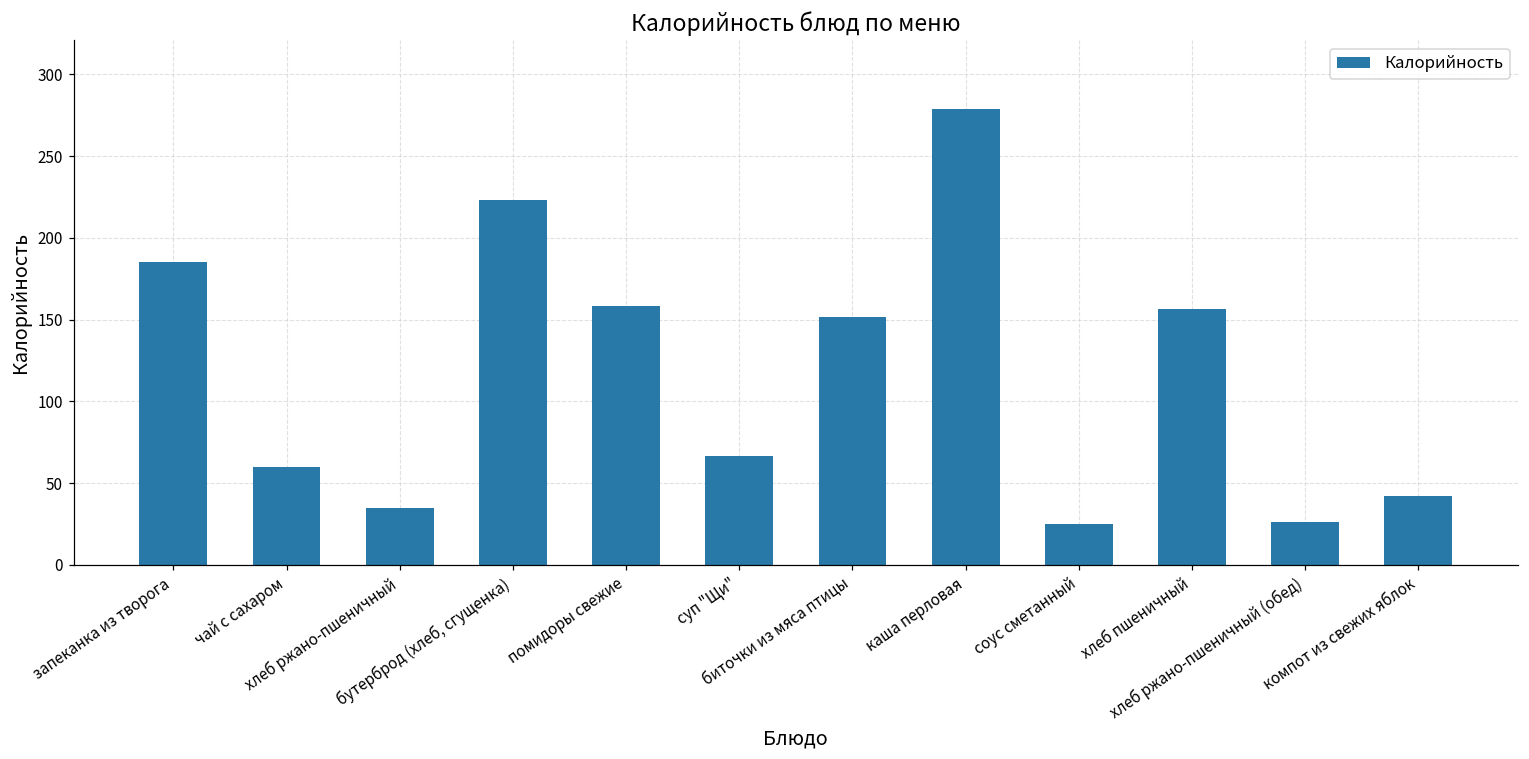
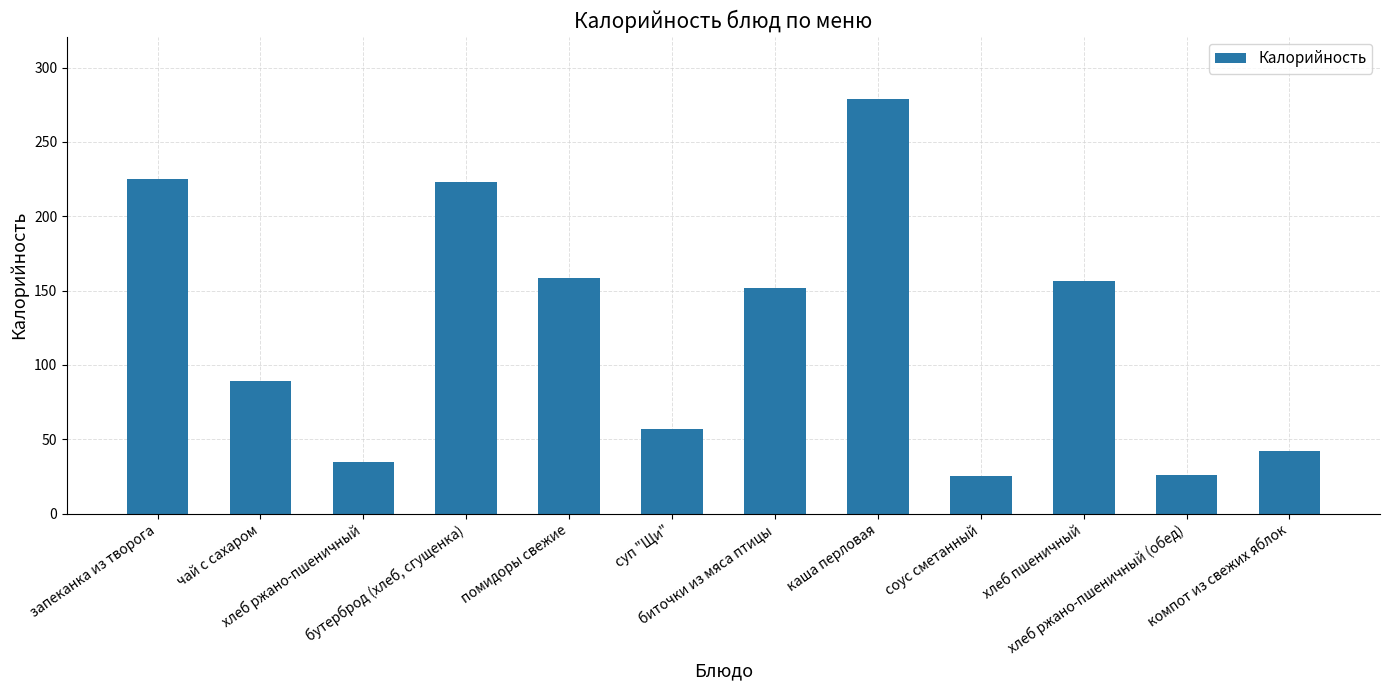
  {
-   "запеканка из творога": 185,
-   "чай с сахаром": 60,
+   "запеканка из творога": 225,
+   "чай с сахаром": 89,
    "хлеб ржано-пшеничный": 35,
    "бутерброд (хлеб, сгущенка)": 223,
    "помидоры свежие": 159,
-   "суп \"Щи\"": 66,
+   "суп \"Щи\"": 57,
    "биточки из мяса птицы": 152,
    "каша перловая": 279,
    "соус сметанный": 25,
    "хлеб пшеничный": 157,
    "хлеб ржано-пшеничный (обед)": 26,
    "компот из свежих яблок": 42
  }
